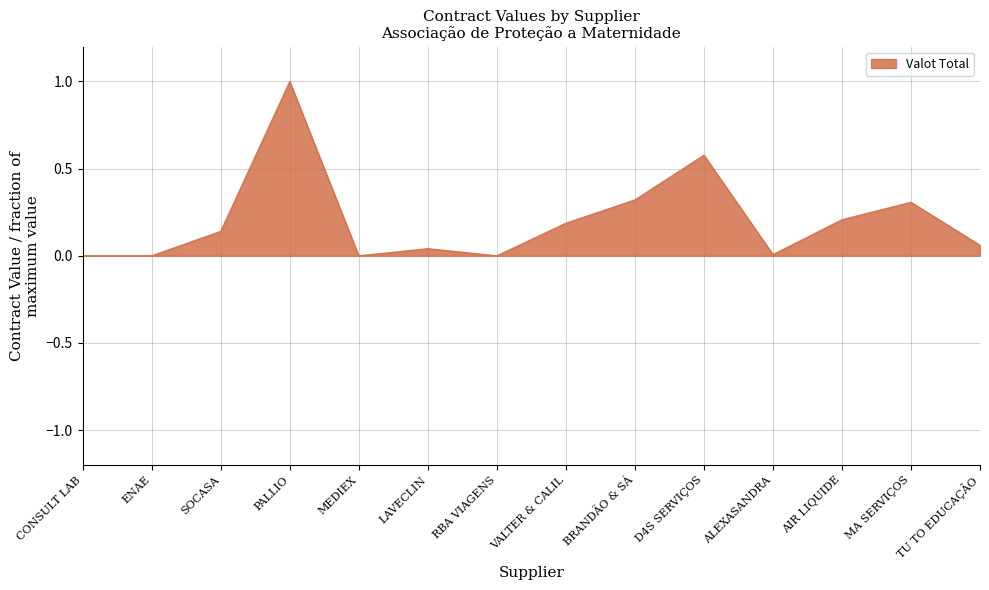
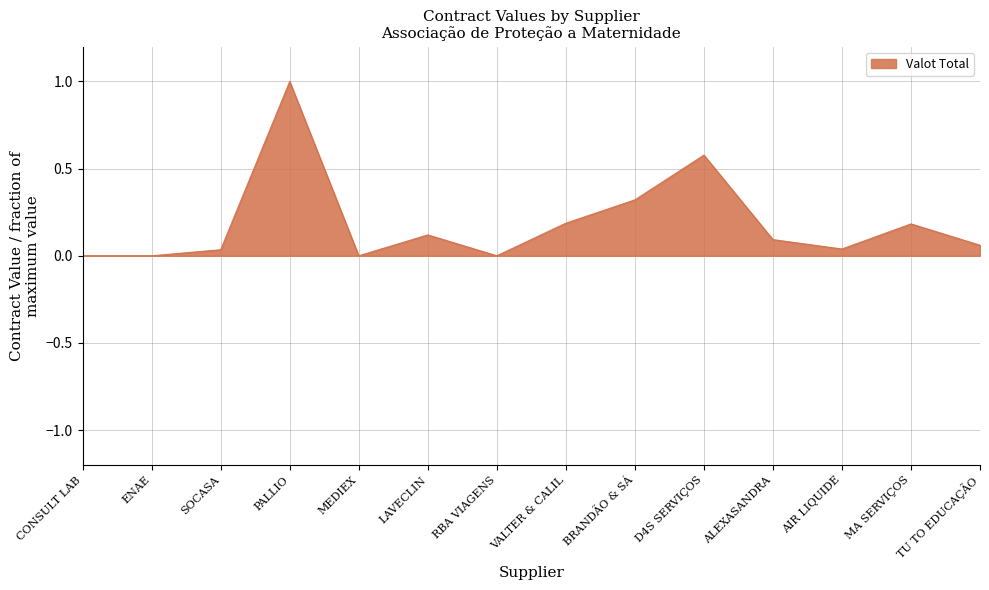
  {
    "CONSULT LAB": 0.00,
    "ENAE": 0.00,
-   "SOCASA": 0.14,
+   "SOCASA": 0.03,
    "PALLIO": 1.00,
    "MEDIEX": 0.00,
-   "LAVECLIN": 0.04,
+   "LAVECLIN": 0.12,
    "RBA VIAGENS": 0.00,
    "VALTER & CALIL": 0.19,
    "BRANDÃO & SÁ": 0.32,
    "D4S SERVIÇOS": 0.58,
-   "ALEXASANDRA": 0.01,
-   "AIR LIQUIDE": 0.21,
-   "MA SERVIÇOS": 0.31,
+   "ALEXASANDRA": 0.09,
+   "AIR LIQUIDE": 0.04,
+   "MA SERVIÇOS": 0.18,
    "TU TO EDUCAÇÃO": 0.06
  }
